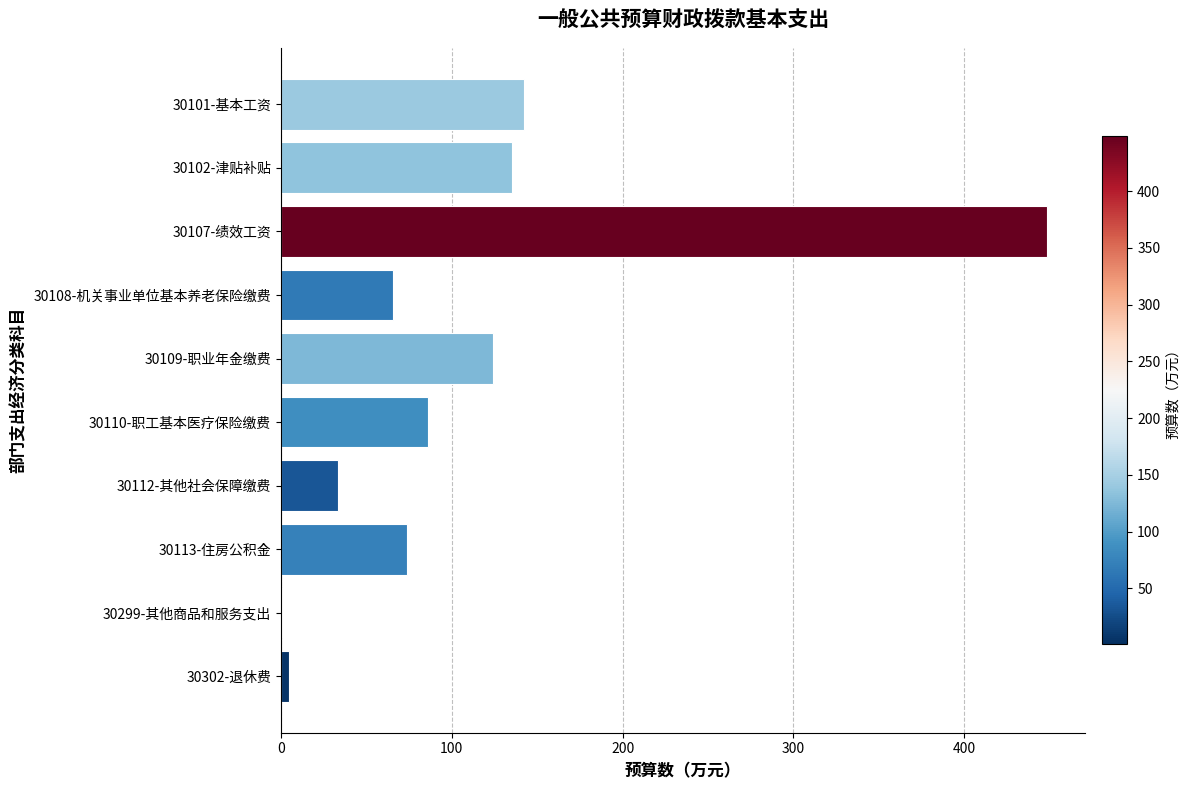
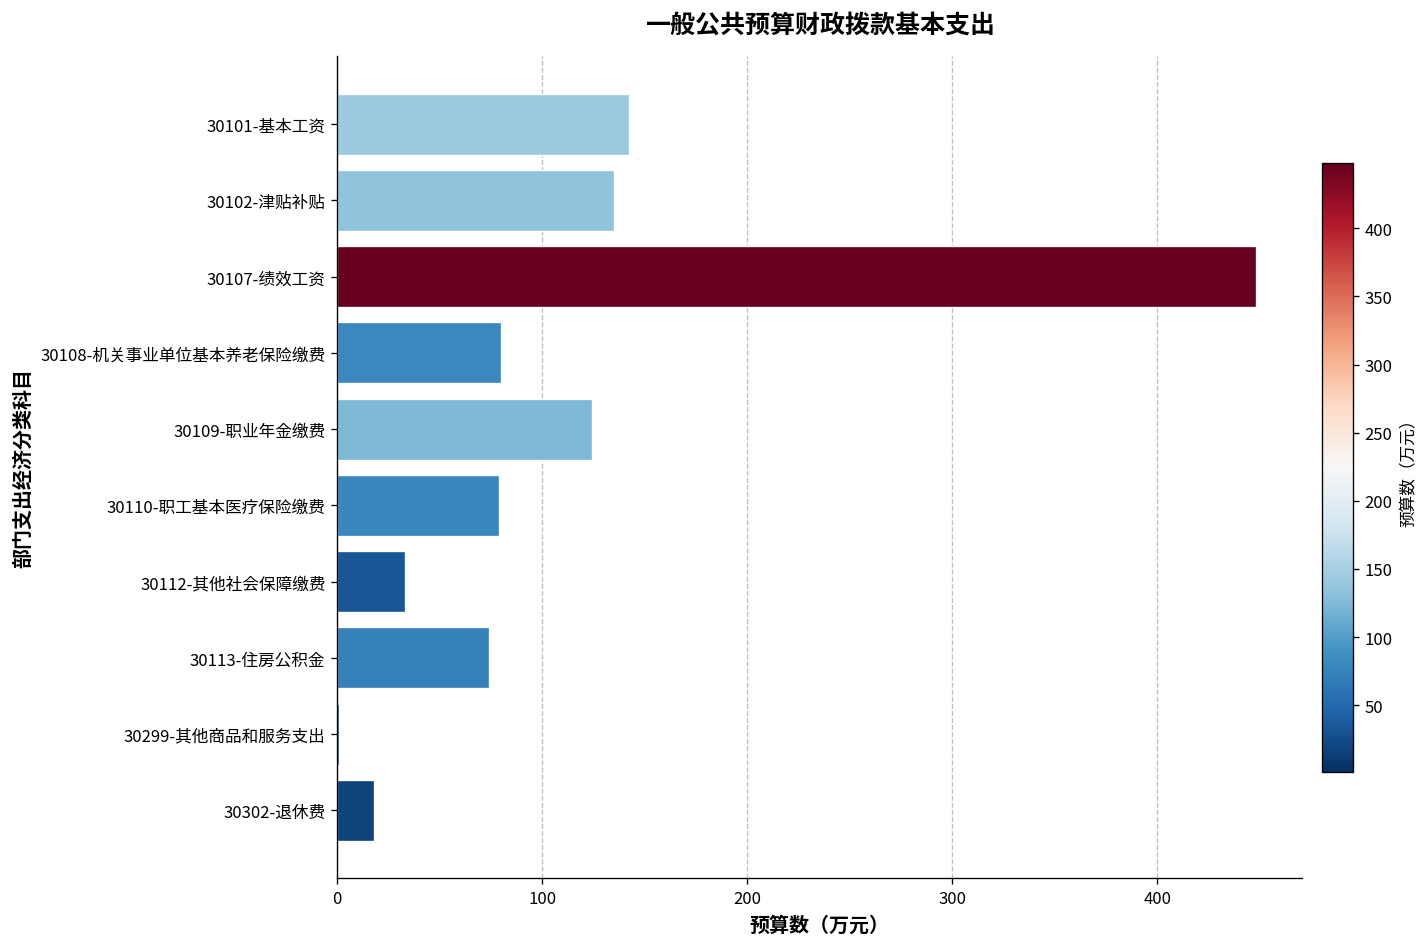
  {
    "30101-基本工资": 142,
    "30102-津贴补贴": 135,
    "30107-绩效工资": 448,
-   "30108-机关事业单位基本养老保险缴费": 66,
+   "30108-机关事业单位基本养老保险缴费": 80,
    "30109-职业年金缴费": 124,
-   "30110-职工基本医疗保险缴费": 86,
+   "30110-职工基本医疗保险缴费": 79,
    "30112-其他社会保障缴费": 33,
    "30113-住房公积金": 74,
-   "30302-退休费": 5
+   "30302-退休费": 18
  }
